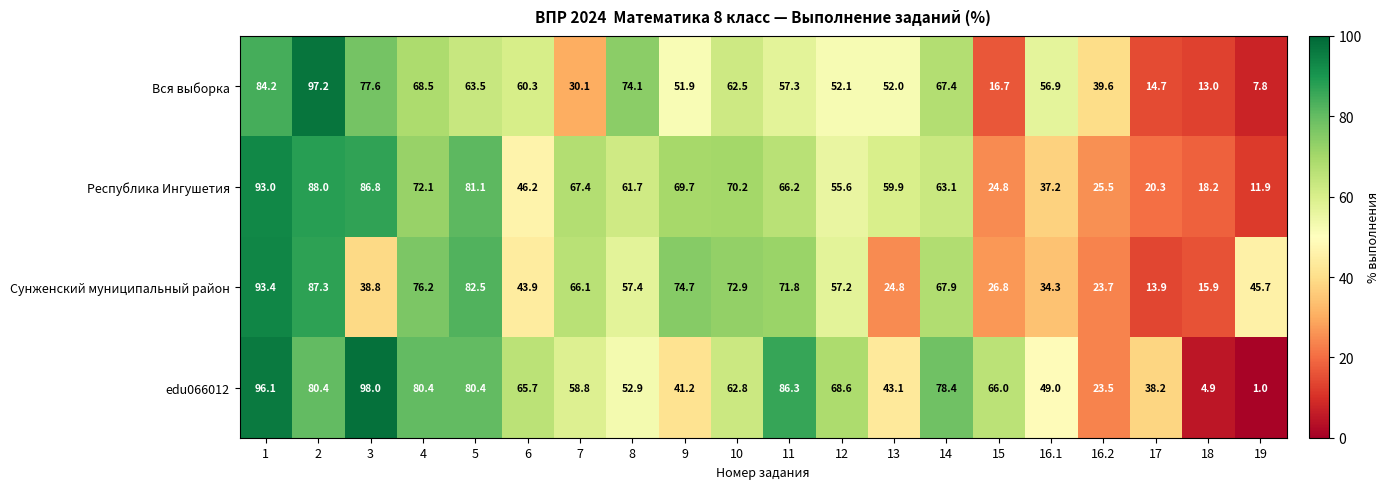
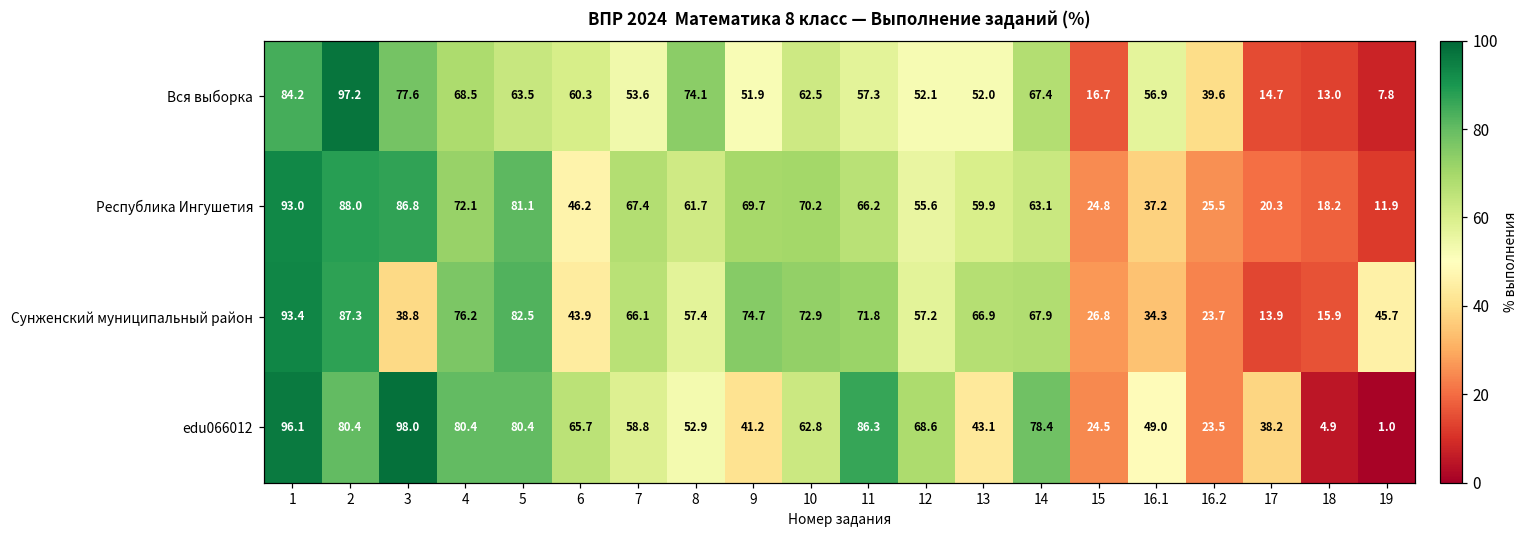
  {
    "Вся выборка": {
      "1": 84.2,
      "2": 97.2,
      "3": 77.6,
      "4": 68.5,
      "5": 63.5,
      "6": 60.3,
-     "7": 30.1,
+     "7": 53.6,
      "8": 74.1,
      "9": 51.9,
      "10": 62.5,
      "11": 57.3,
      "12": 52.1,
      "13": 52.0,
      "14": 67.4,
      "15": 16.7,
      "16.1": 56.9,
      "16.2": 39.6,
      "17": 14.7,
      "18": 13.0,
      "19": 7.8
    },
    "Республика Ингушетия": {
      "1": 93.0,
      "2": 88.0,
      "3": 86.8,
      "4": 72.1,
      "5": 81.1,
      "6": 46.2,
      "7": 67.4,
      "8": 61.7,
      "9": 69.7,
      "10": 70.2,
      "11": 66.2,
      "12": 55.6,
      "13": 59.9,
      "14": 63.1,
      "15": 24.8,
      "16.1": 37.2,
      "16.2": 25.5,
      "17": 20.3,
      "18": 18.2,
      "19": 11.9
    },
    "Сунженский муниципальный район": {
      "1": 93.4,
      "2": 87.3,
      "3": 38.8,
      "4": 76.2,
      "5": 82.5,
      "6": 43.9,
      "7": 66.1,
      "8": 57.4,
      "9": 74.7,
      "10": 72.9,
      "11": 71.8,
      "12": 57.2,
-     "13": 24.8,
+     "13": 66.9,
      "14": 67.9,
      "15": 26.8,
      "16.1": 34.3,
      "16.2": 23.7,
      "17": 13.9,
      "18": 15.9,
      "19": 45.7
    },
    "edu066012": {
      "1": 96.1,
      "2": 80.4,
      "3": 98.0,
      "4": 80.4,
      "5": 80.4,
      "6": 65.7,
      "7": 58.8,
      "8": 52.9,
      "9": 41.2,
      "10": 62.8,
      "11": 86.3,
      "12": 68.6,
      "13": 43.1,
      "14": 78.4,
-     "15": 66.0,
+     "15": 24.5,
      "16.1": 49.0,
      "16.2": 23.5,
      "17": 38.2,
      "18": 4.9,
      "19": 1.0
    }
  }
